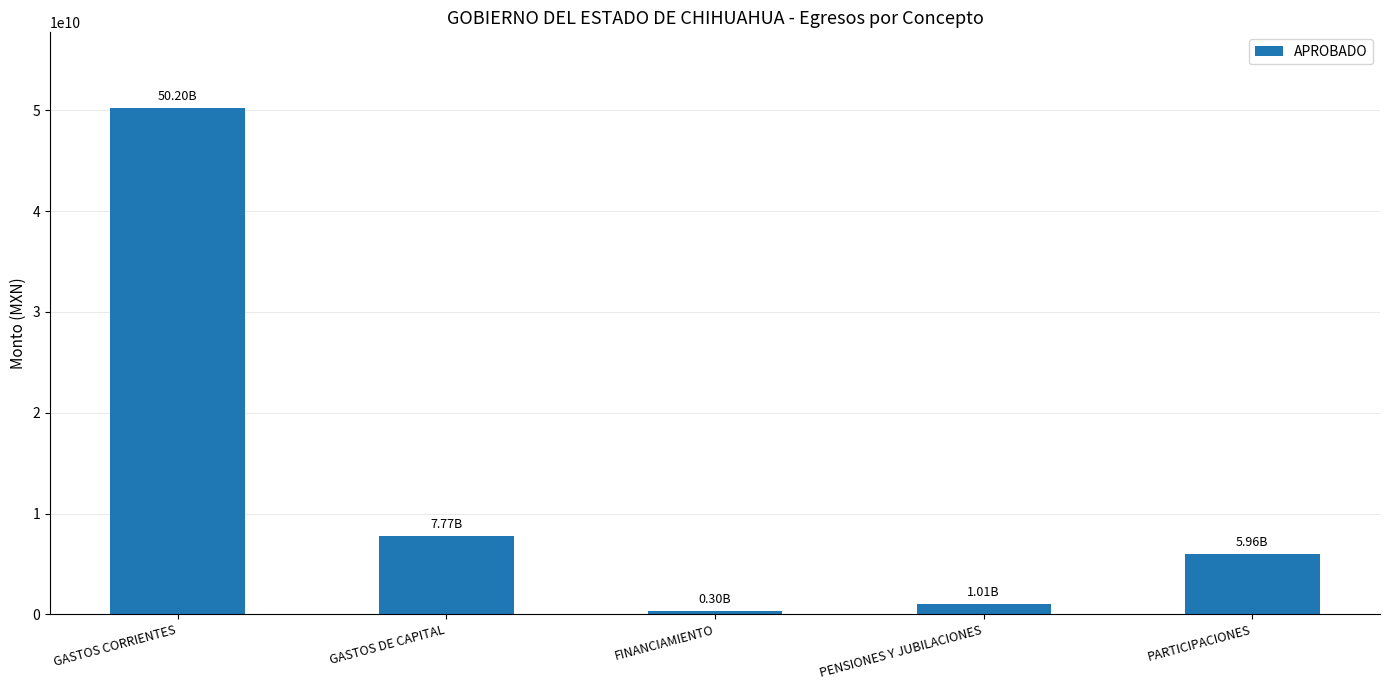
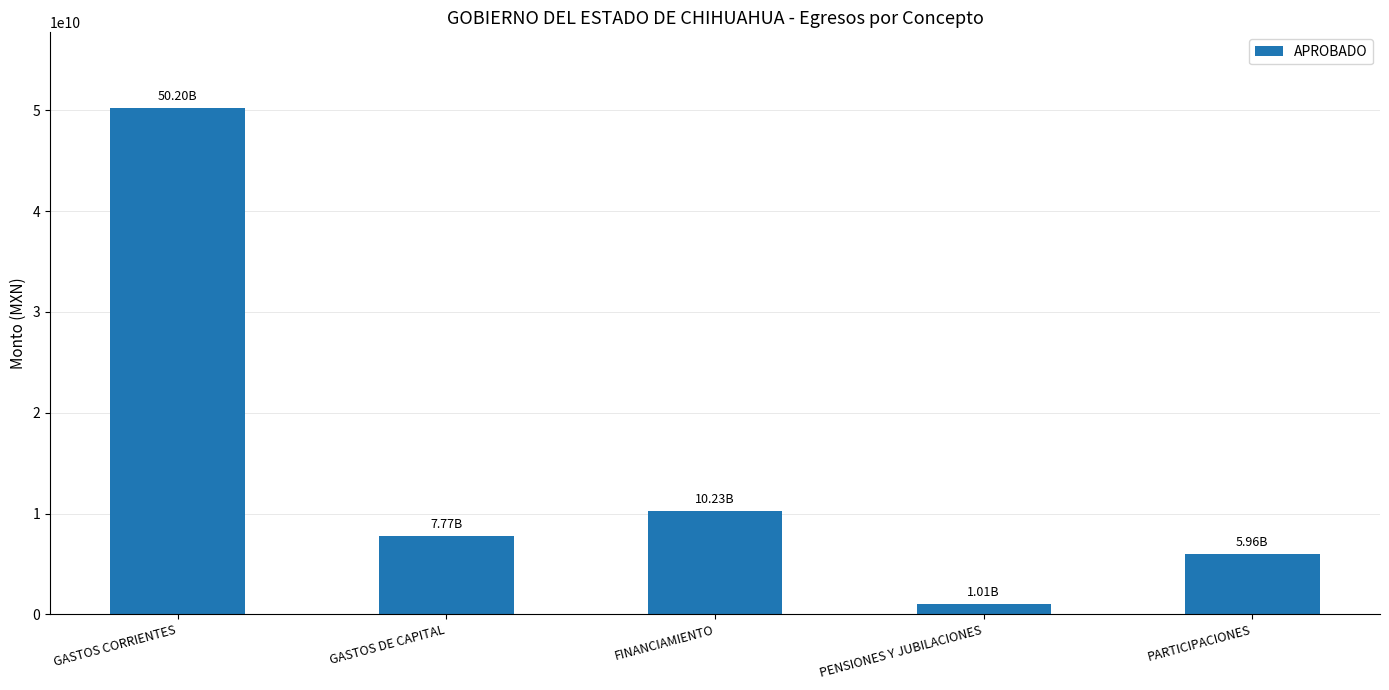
  {
    "GASTOS CORRIENTES": "50.20B",
    "GASTOS DE CAPITAL": "7.77B",
-   "FINANCIAMIENTO": "0.30B",
+   "FINANCIAMIENTO": "10.23B",
    "PENSIONES Y JUBILACIONES": "1.01B",
    "PARTICIPACIONES": "5.96B"
  }
